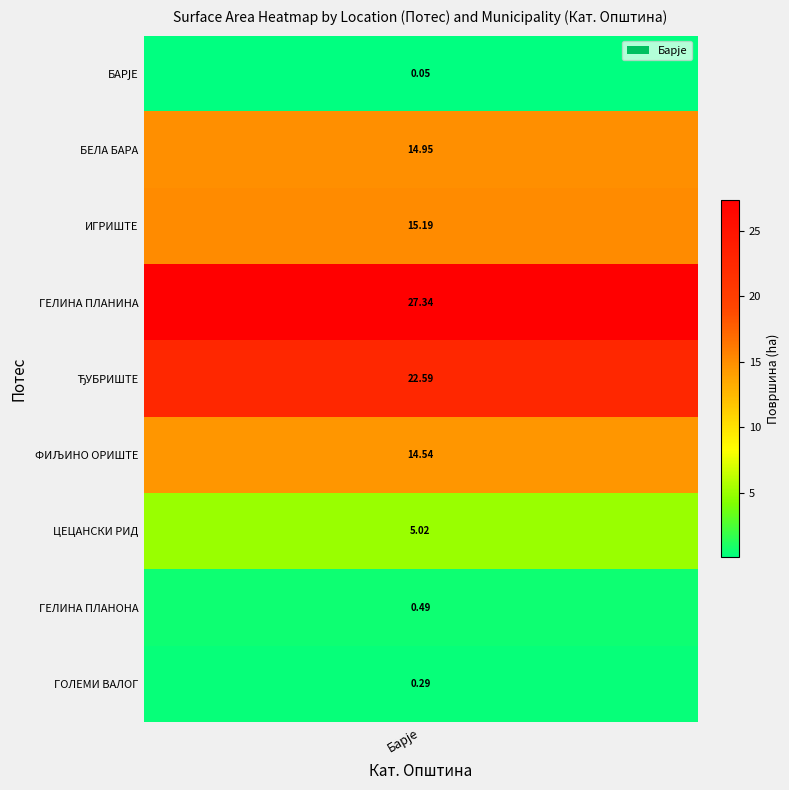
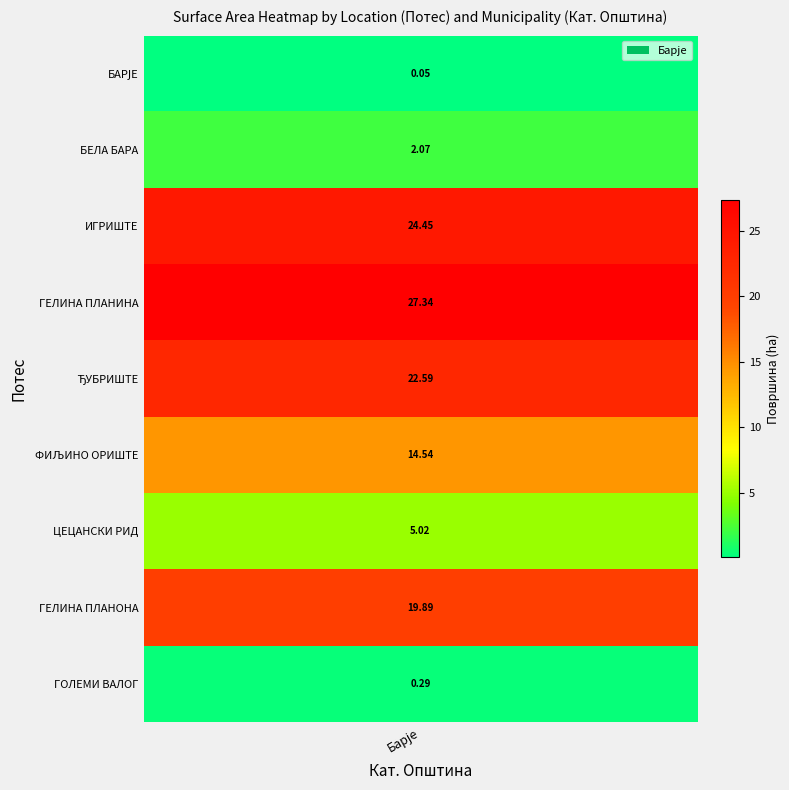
  {
    "БАРЈЕ": {
      "Барје": 0.05
    },
    "БЕЛА БАРА": {
-     "Барје": 14.95
+     "Барје": 2.07
    },
    "ИГРИШТЕ": {
-     "Барје": 15.19
+     "Барје": 24.45
    },
    "ГЕЛИНА ПЛАНИНА": {
      "Барје": 27.34
    },
    "ЂУБРИШТЕ": {
      "Барје": 22.59
    },
    "ФИЉИНО ОРИШТЕ": {
      "Барје": 14.54
    },
    "ЦЕЦАНСКИ РИД": {
      "Барје": 5.02
    },
    "ГЕЛИНА ПЛАНОНА": {
-     "Барје": 0.49
+     "Барје": 19.89
    },
    "ГОЛЕМИ ВАЛОГ": {
      "Барје": 0.29
    }
  }
